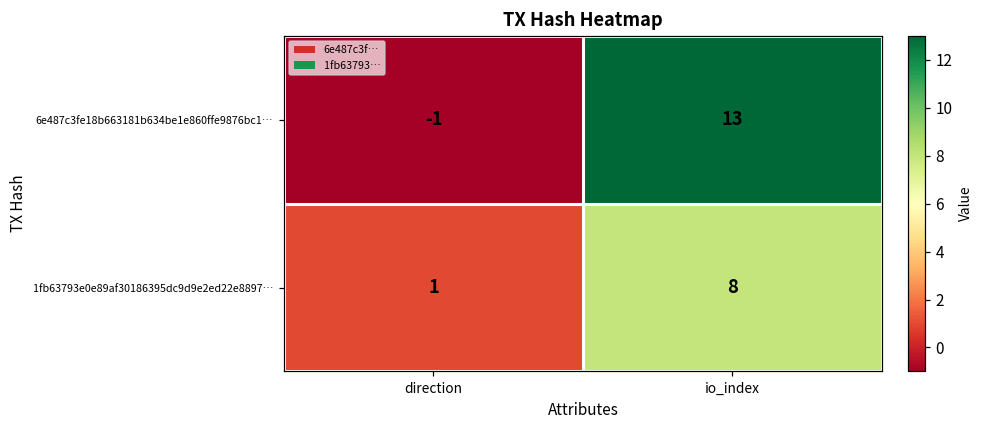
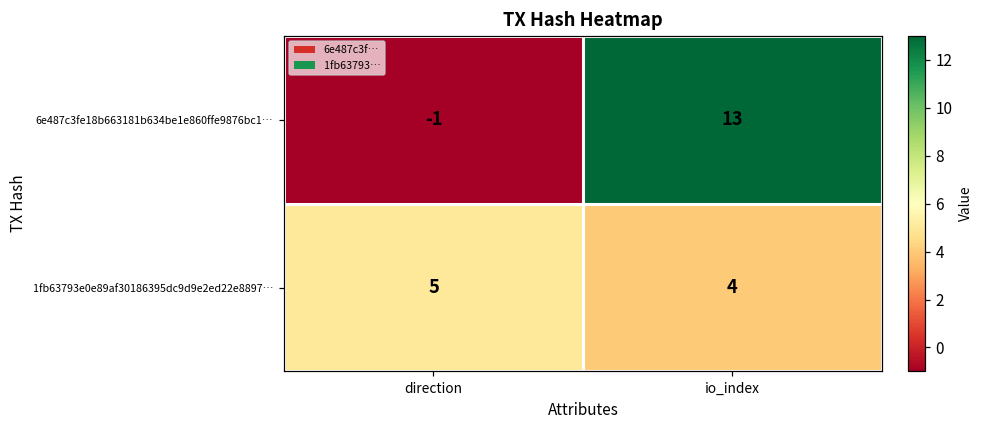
  {
    "6e487c3fe18b663181b634be1e860ffe9876bc1…": {
      "direction": -1,
      "io_index": 13
    },
    "1fb63793e0e89af30186395dc9d9e2ed22e8897…": {
-     "direction": 1,
-     "io_index": 8
+     "direction": 5,
+     "io_index": 4
    }
  }
